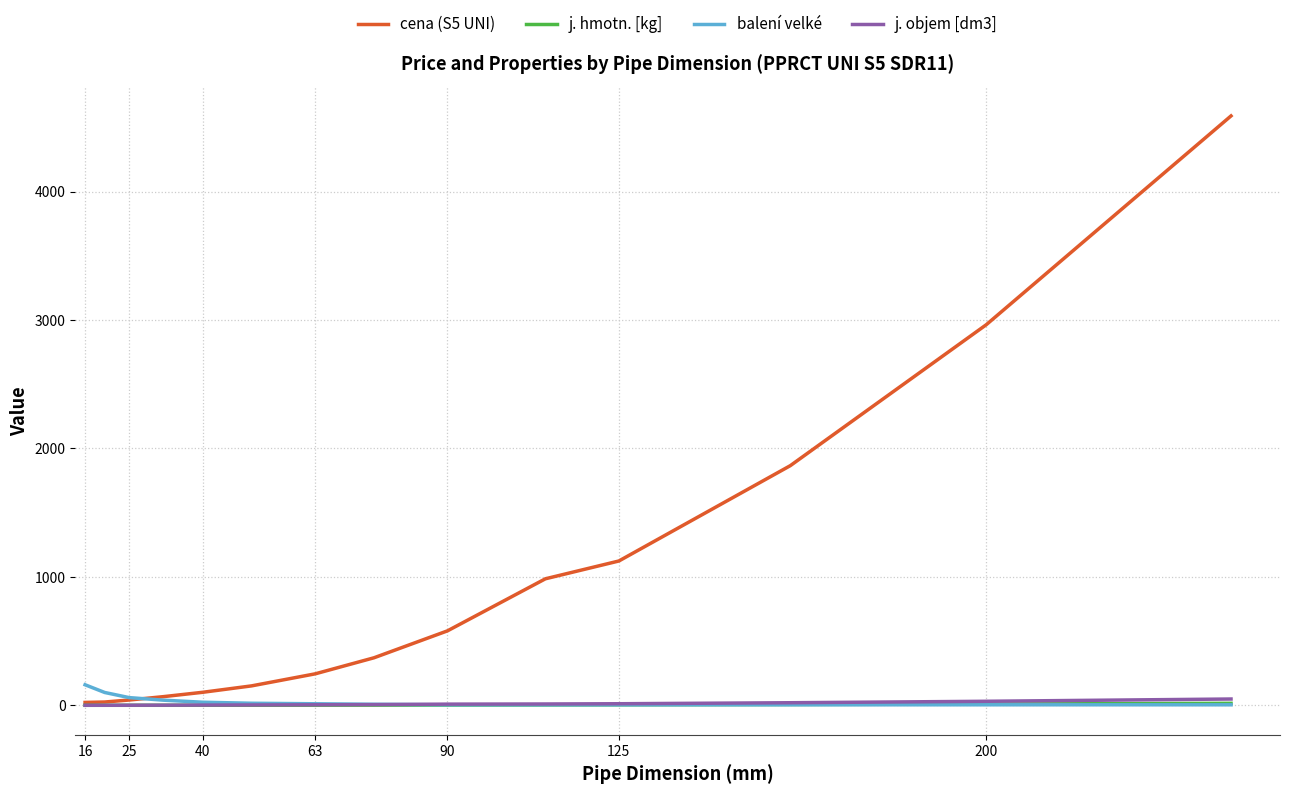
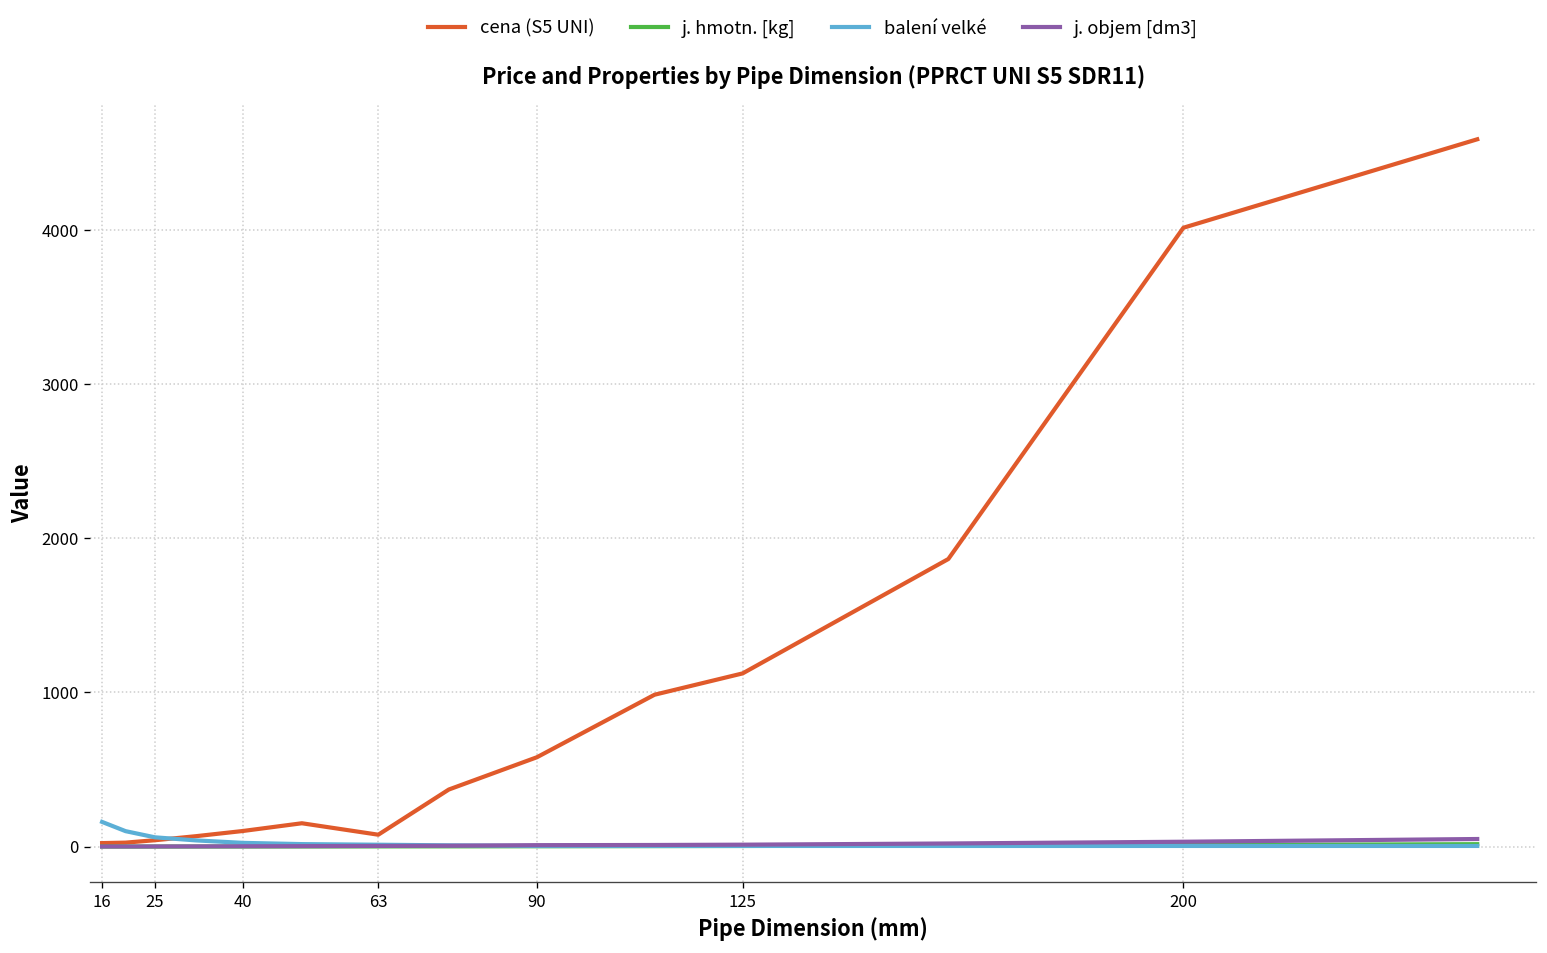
  {
    "cena (S5 UNI)": {
      "16": 20,
      "40": 100,
-     "63": 250,
+     "63": 80,
      "90": 580,
      "125": 1120,
-     "200": 2960
+     "200": 4020
    },
    "balení velké": {
      "16": 160,
      "40": 20
    },
    "j. objem [dm3]": {
      "200": 30
    }
  }
